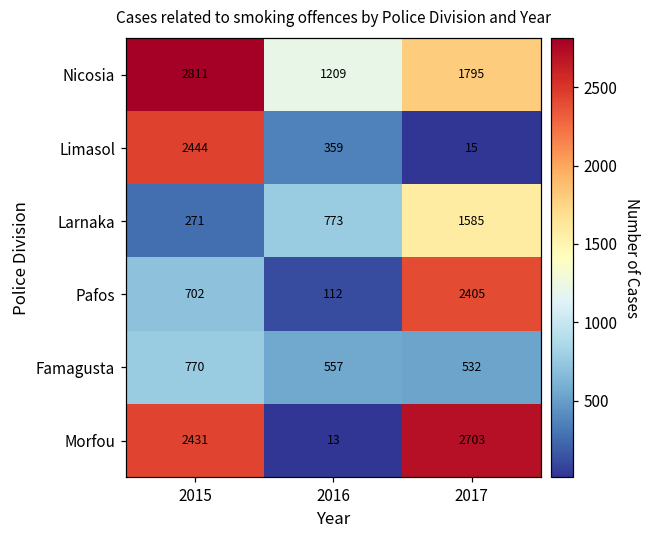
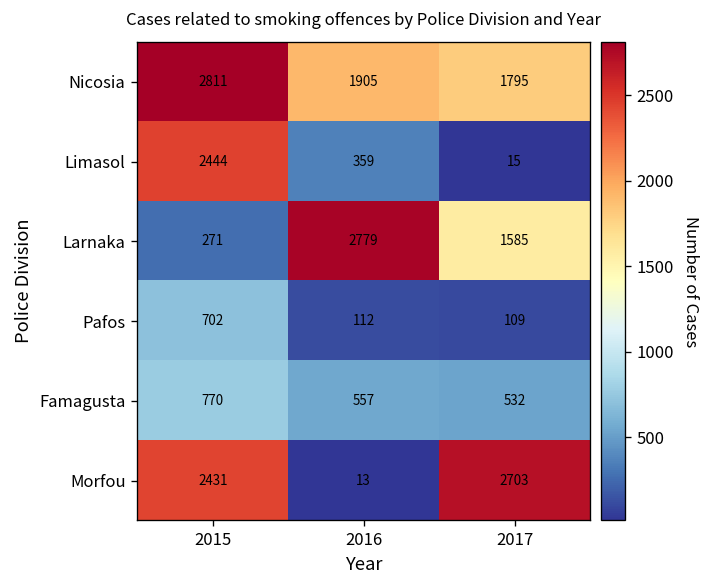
  {
    "Nicosia": {
      "2015": 2811,
-     "2016": 1209,
+     "2016": 1905,
      "2017": 1795
    },
    "Limasol": {
      "2015": 2444,
      "2016": 359,
      "2017": 15
    },
    "Larnaka": {
      "2015": 271,
-     "2016": 773,
+     "2016": 2779,
      "2017": 1585
    },
    "Pafos": {
      "2015": 702,
      "2016": 112,
-     "2017": 2405
+     "2017": 109
    },
    "Famagusta": {
      "2015": 770,
      "2016": 557,
      "2017": 532
    },
    "Morfou": {
      "2015": 2431,
      "2016": 13,
      "2017": 2703
    }
  }
